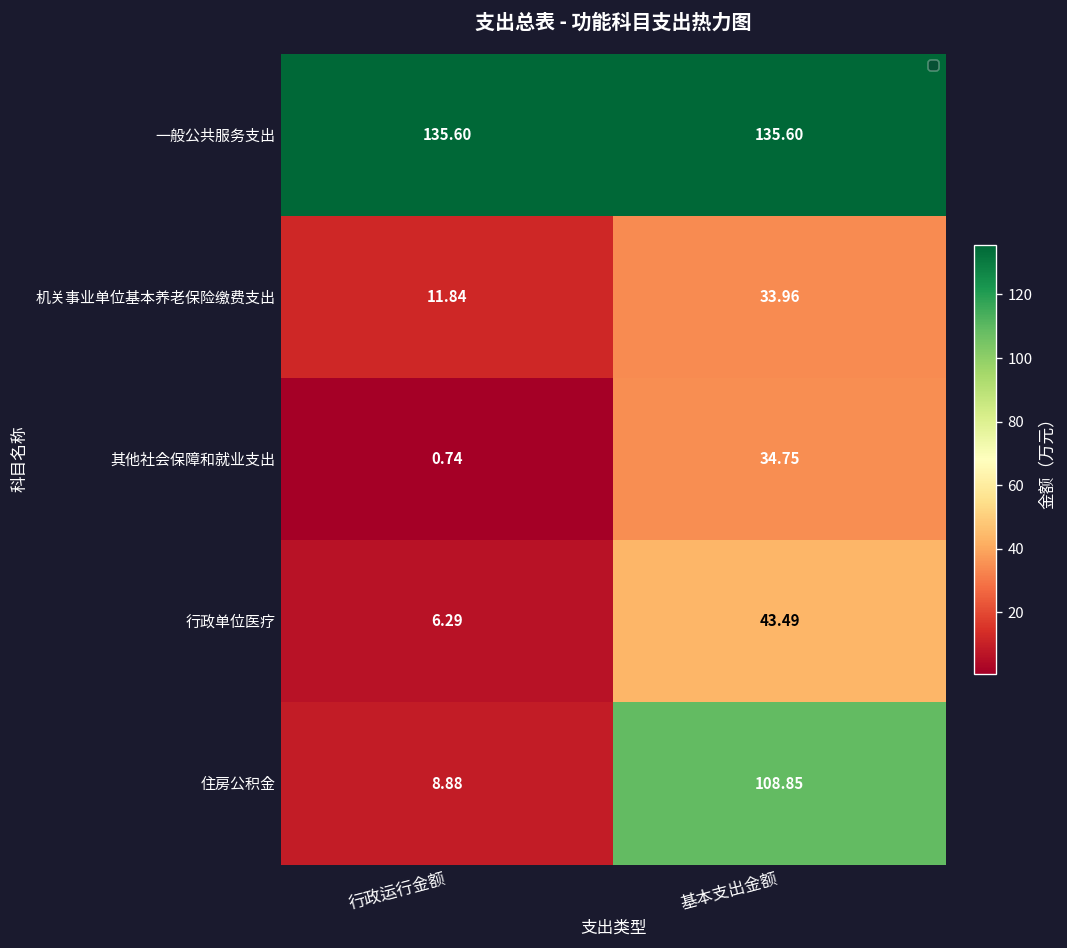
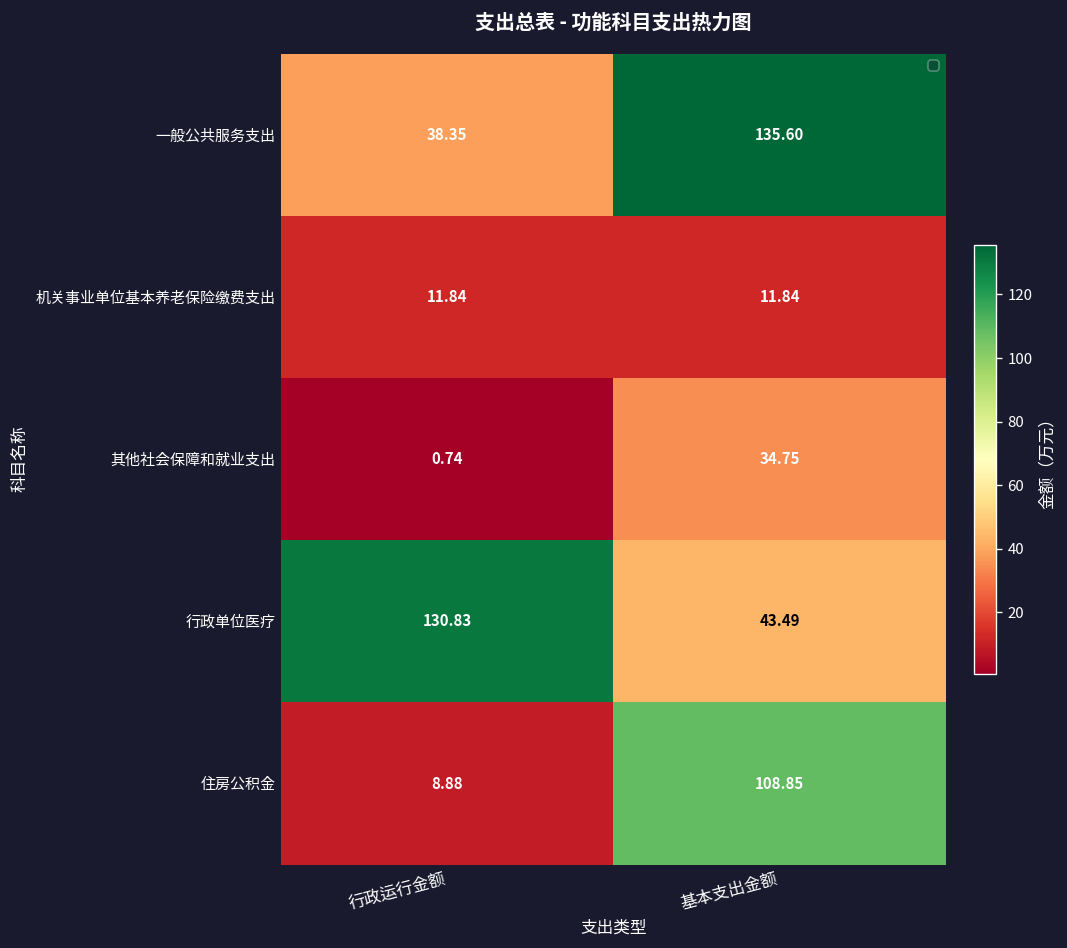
  {
    "一般公共服务支出": {
-     "行政运行金额": 135.60,
+     "行政运行金额": 38.35,
      "基本支出金额": 135.60
    },
    "机关事业单位基本养老保险缴费支出": {
      "行政运行金额": 11.84,
-     "基本支出金额": 33.96
+     "基本支出金额": 11.84
    },
    "其他社会保障和就业支出": {
      "行政运行金额": 0.74,
      "基本支出金额": 34.75
    },
    "行政单位医疗": {
-     "行政运行金额": 6.29,
+     "行政运行金额": 130.83,
      "基本支出金额": 43.49
    },
    "住房公积金": {
      "行政运行金额": 8.88,
      "基本支出金额": 108.85
    }
  }
